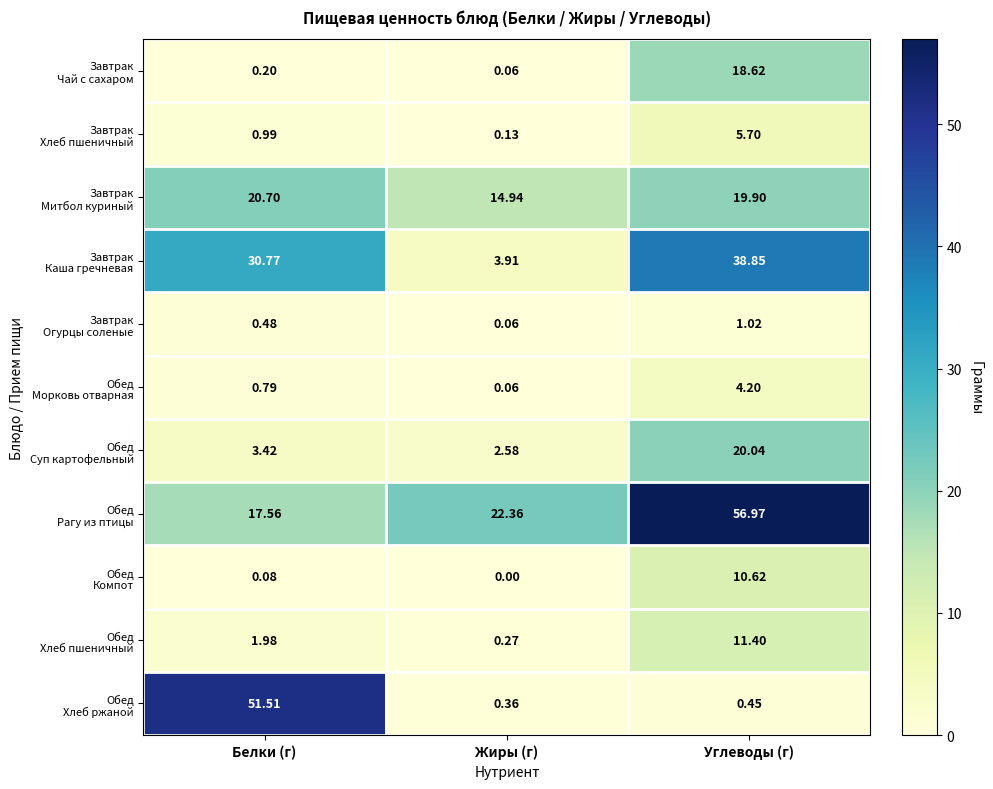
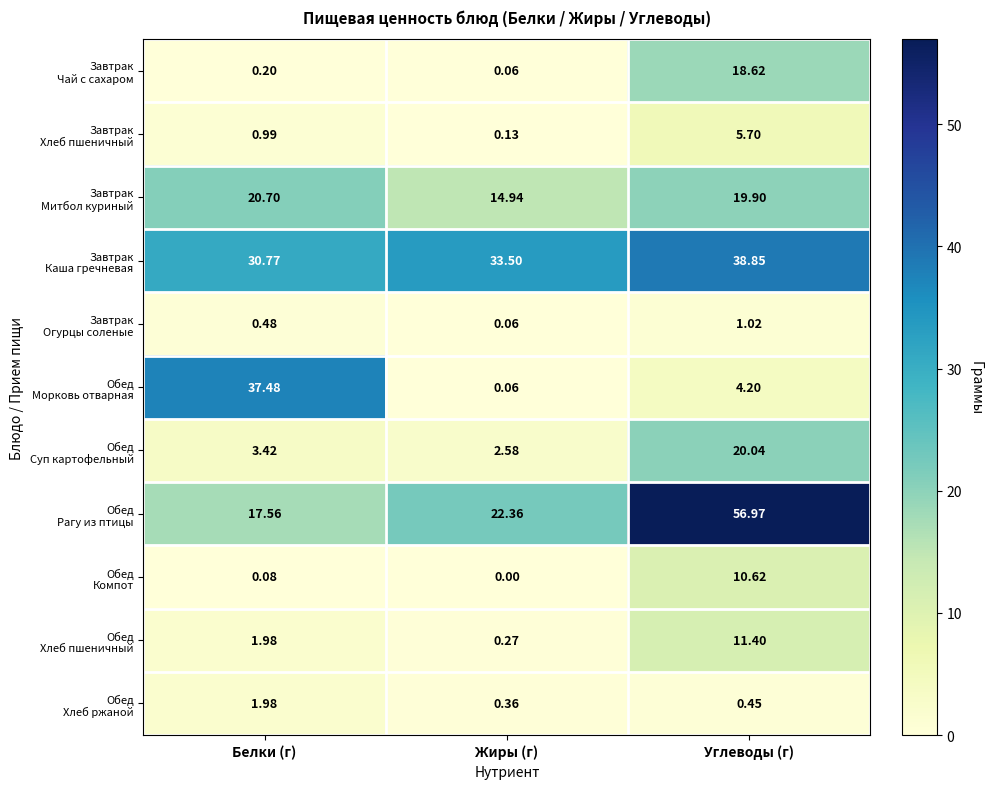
  {
    "Завтрак Чай с сахаром": {
      "Белки (г)": 0.20,
      "Жиры (г)": 0.06,
      "Углеводы (г)": 18.62
    },
    "Завтрак Хлеб пшеничный": {
      "Белки (г)": 0.99,
      "Жиры (г)": 0.13,
      "Углеводы (г)": 5.70
    },
    "Завтрак Митбол куриный": {
      "Белки (г)": 20.70,
      "Жиры (г)": 14.94,
      "Углеводы (г)": 19.90
    },
    "Завтрак Каша гречневая": {
      "Белки (г)": 30.77,
-     "Жиры (г)": 3.91,
+     "Жиры (г)": 33.50,
      "Углеводы (г)": 38.85
    },
    "Завтрак Огурцы соленые": {
      "Белки (г)": 0.48,
      "Жиры (г)": 0.06,
      "Углеводы (г)": 1.02
    },
    "Обед Морковь отварная": {
-     "Белки (г)": 0.79,
+     "Белки (г)": 37.48,
      "Жиры (г)": 0.06,
      "Углеводы (г)": 4.20
    },
    "Обед Суп картофельный": {
      "Белки (г)": 3.42,
      "Жиры (г)": 2.58,
      "Углеводы (г)": 20.04
    },
    "Обед Рагу из птицы": {
      "Белки (г)": 17.56,
      "Жиры (г)": 22.36,
      "Углеводы (г)": 56.97
    },
    "Обед Компот": {
      "Белки (г)": 0.08,
      "Жиры (г)": 0.00,
      "Углеводы (г)": 10.62
    },
    "Обед Хлеб пшеничный": {
      "Белки (г)": 1.98,
      "Жиры (г)": 0.27,
      "Углеводы (г)": 11.40
    },
    "Обед Хлеб ржаной": {
-     "Белки (г)": 51.51,
+     "Белки (г)": 1.98,
      "Жиры (г)": 0.36,
      "Углеводы (г)": 0.45
    }
  }
